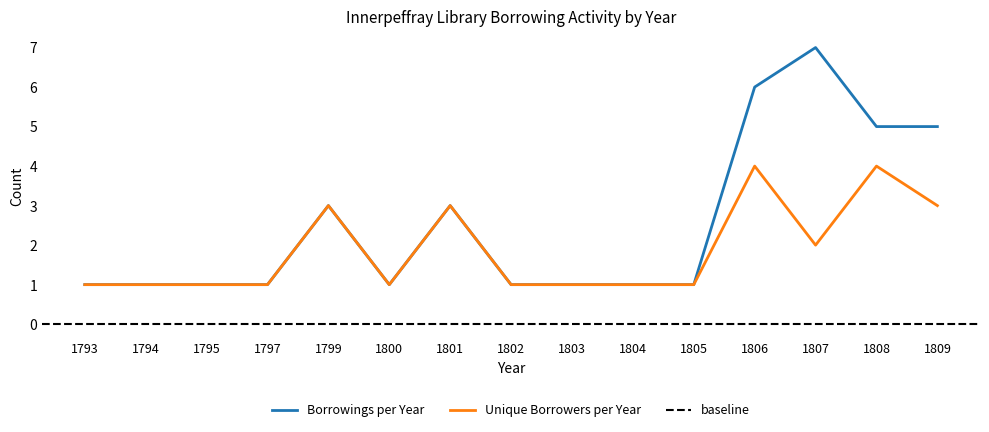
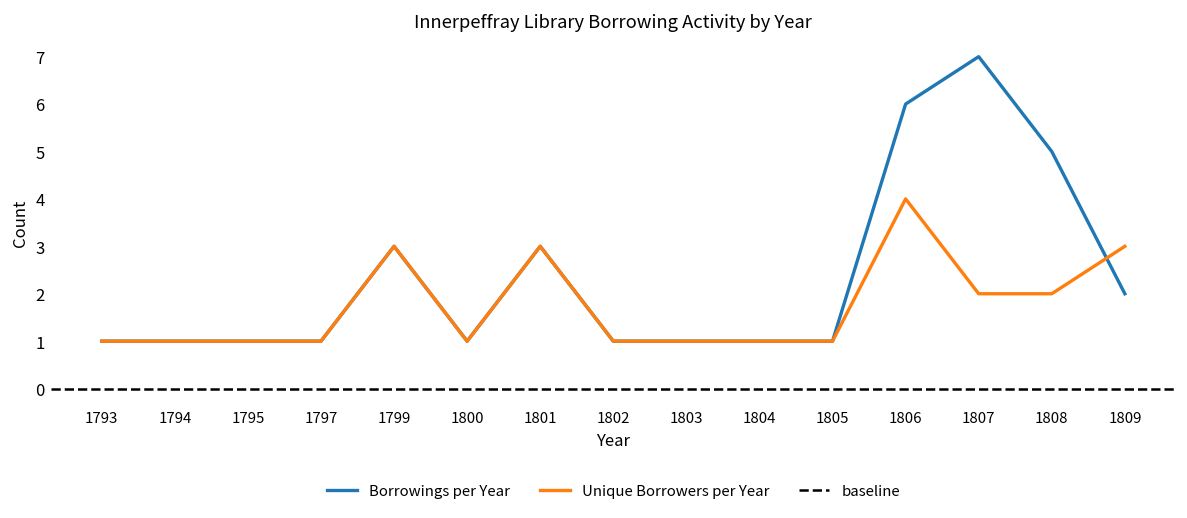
  {
    "Borrowings per Year": {
      "1806": 6,
      "1807": 7,
      "1808": 5,
-     "1809": 5
+     "1809": 2
    },
    "Unique Borrowers per Year": {
      "1806": 4,
      "1807": 2,
-     "1808": 4,
+     "1808": 2,
      "1809": 3
    }
  }
